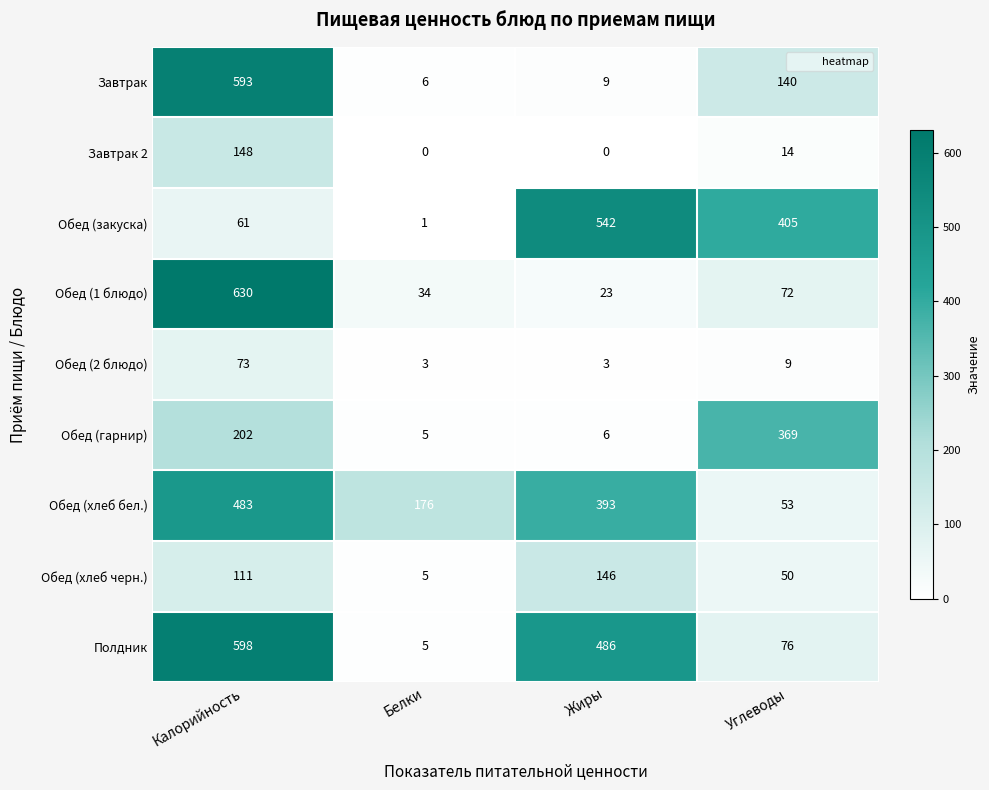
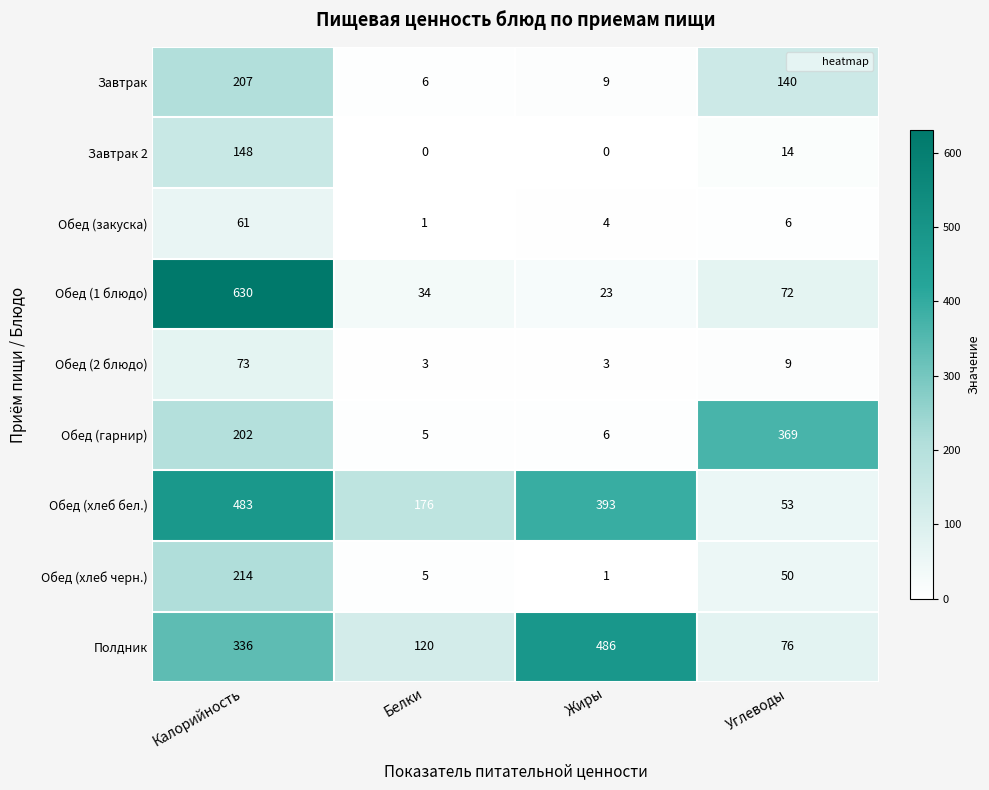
  {
    "Завтрак": {
-     "Калорийность": 593,
+     "Калорийность": 207,
      "Белки": 6,
      "Жиры": 9,
      "Углеводы": 140
    },
    "Завтрак 2": {
      "Калорийность": 148,
      "Белки": 0,
      "Жиры": 0,
      "Углеводы": 14
    },
    "Обед (закуска)": {
      "Калорийность": 61,
      "Белки": 1,
-     "Жиры": 542,
-     "Углеводы": 405
+     "Жиры": 4,
+     "Углеводы": 6
    },
    "Обед (1 блюдо)": {
      "Калорийность": 630,
      "Белки": 34,
      "Жиры": 23,
      "Углеводы": 72
    },
    "Обед (2 блюдо)": {
      "Калорийность": 73,
      "Белки": 3,
      "Жиры": 3,
      "Углеводы": 9
    },
    "Обед (гарнир)": {
      "Калорийность": 202,
      "Белки": 5,
      "Жиры": 6,
      "Углеводы": 369
    },
    "Обед (хлеб бел.)": {
      "Калорийность": 483,
      "Белки": 176,
      "Жиры": 393,
      "Углеводы": 53
    },
    "Обед (хлеб черн.)": {
-     "Калорийность": 111,
+     "Калорийность": 214,
      "Белки": 5,
-     "Жиры": 146,
+     "Жиры": 1,
      "Углеводы": 50
    },
    "Полдник": {
-     "Калорийность": 598,
-     "Белки": 5,
+     "Калорийность": 336,
+     "Белки": 120,
      "Жиры": 486,
      "Углеводы": 76
    }
  }
